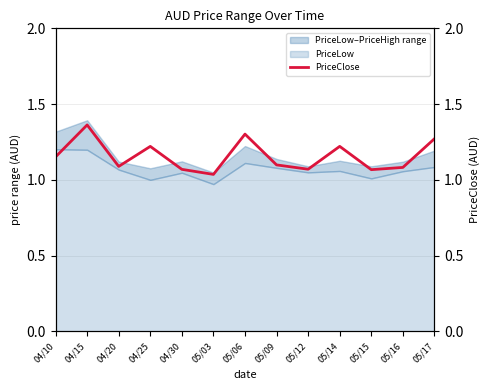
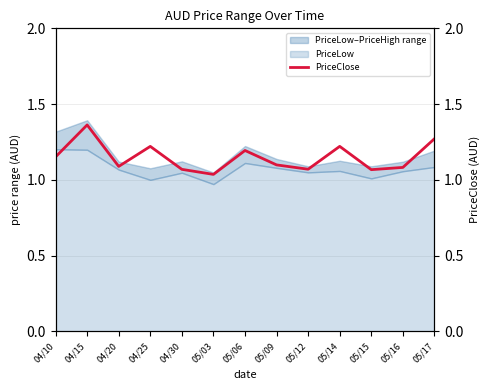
  {
    "PriceClose": {
      "04/10": 1.15,
      "04/15": 1.36,
      "04/20": 1.09,
      "04/25": 1.22,
      "04/30": 1.07,
      "05/03": 1.04,
-     "05/06": 1.30,
+     "05/06": 1.19,
      "05/09": 1.10,
      "05/12": 1.07,
      "05/14": 1.22,
      "05/15": 1.07,
      "05/16": 1.08,
      "05/17": 1.27
    }
  }
